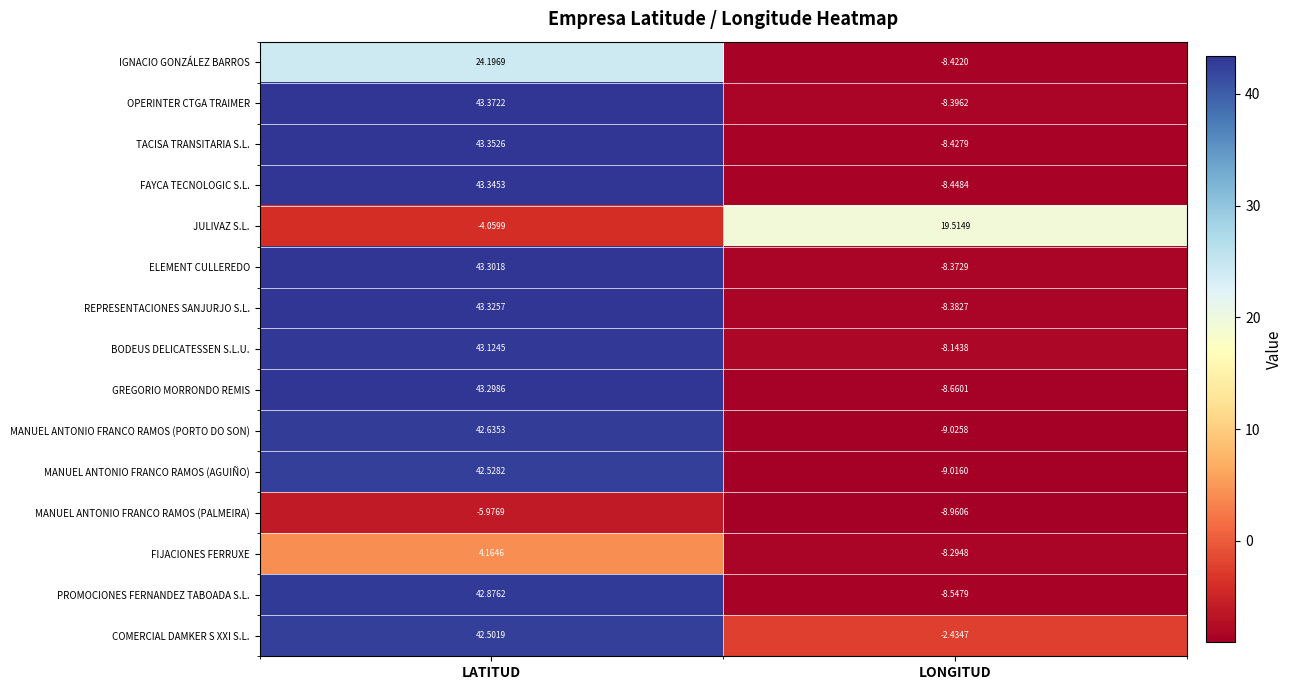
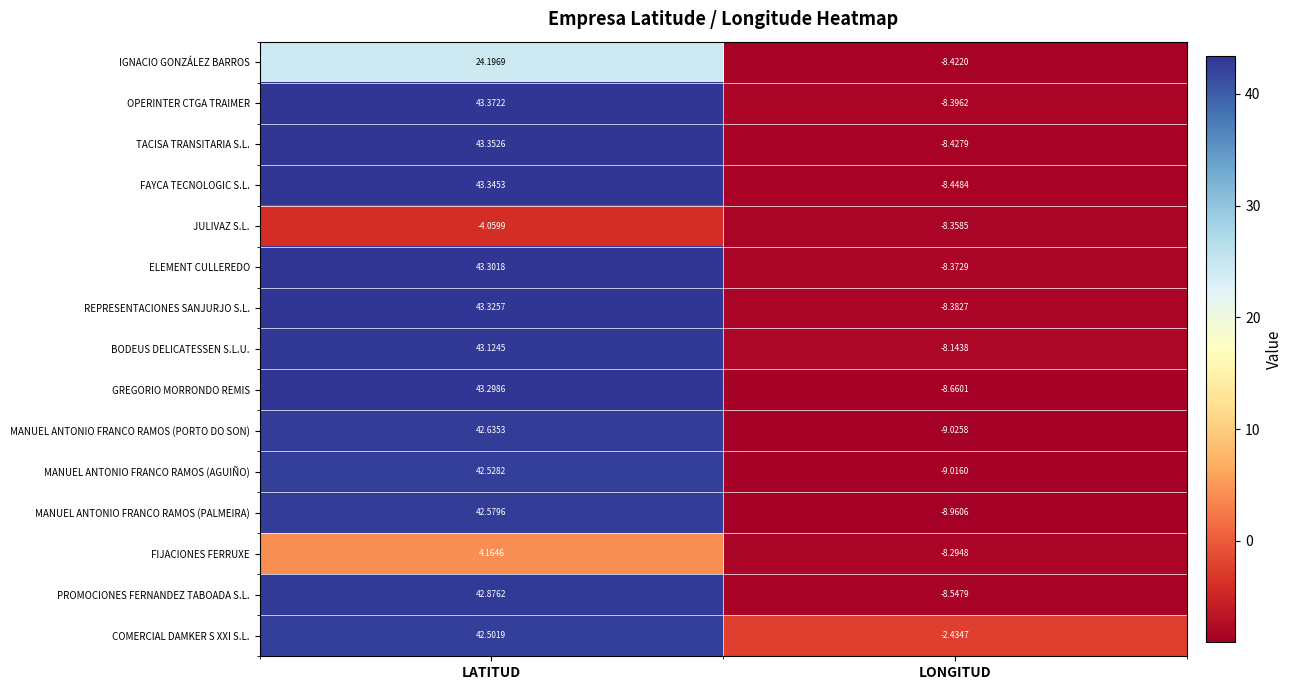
  {
    "IGNACIO GONZÁLEZ BARROS": {
      "LATITUD": 24.1969,
      "LONGITUD": -8.4220
    },
    "OPERINTER CTGA TRAIMER": {
      "LATITUD": 43.3722,
      "LONGITUD": -8.3962
    },
    "TACISA TRANSITARIA S.L.": {
      "LATITUD": 43.3526,
      "LONGITUD": -8.4279
    },
    "FAYCA TECNOLOGIC S.L.": {
      "LATITUD": 43.3453,
      "LONGITUD": -8.4484
    },
    "JULIVAZ S.L.": {
      "LATITUD": -4.0599,
-     "LONGITUD": 19.5149
+     "LONGITUD": -8.3585
    },
    "ELEMENT CULLEREDO": {
      "LATITUD": 43.3018,
      "LONGITUD": -8.3729
    },
    "REPRESENTACIONES SANJURJO S.L.": {
      "LATITUD": 43.3257,
      "LONGITUD": -8.3827
    },
    "BODEUS DELICATESSEN S.L.U.": {
      "LATITUD": 43.1245,
      "LONGITUD": -8.1438
    },
    "GREGORIO MORRONDO REMIS": {
      "LATITUD": 43.2986,
      "LONGITUD": -8.6601
    },
    "MANUEL ANTONIO FRANCO RAMOS (PORTO DO SON)": {
      "LATITUD": 42.6353,
      "LONGITUD": -9.0258
    },
    "MANUEL ANTONIO FRANCO RAMOS (AGUIÑO)": {
      "LATITUD": 42.5282,
      "LONGITUD": -9.0160
    },
    "MANUEL ANTONIO FRANCO RAMOS (PALMEIRA)": {
-     "LATITUD": -5.9769,
+     "LATITUD": 42.5796,
      "LONGITUD": -8.9606
    },
    "FIJACIONES FERRUXE": {
      "LATITUD": 4.1646,
      "LONGITUD": -8.2948
    },
    "PROMOCIONES FERNANDEZ TABOADA S.L.": {
      "LATITUD": 42.8762,
      "LONGITUD": -8.5479
    },
    "COMERCIAL DAMKER S XXI S.L.": {
      "LATITUD": 42.5019,
      "LONGITUD": -2.4347
    }
  }
